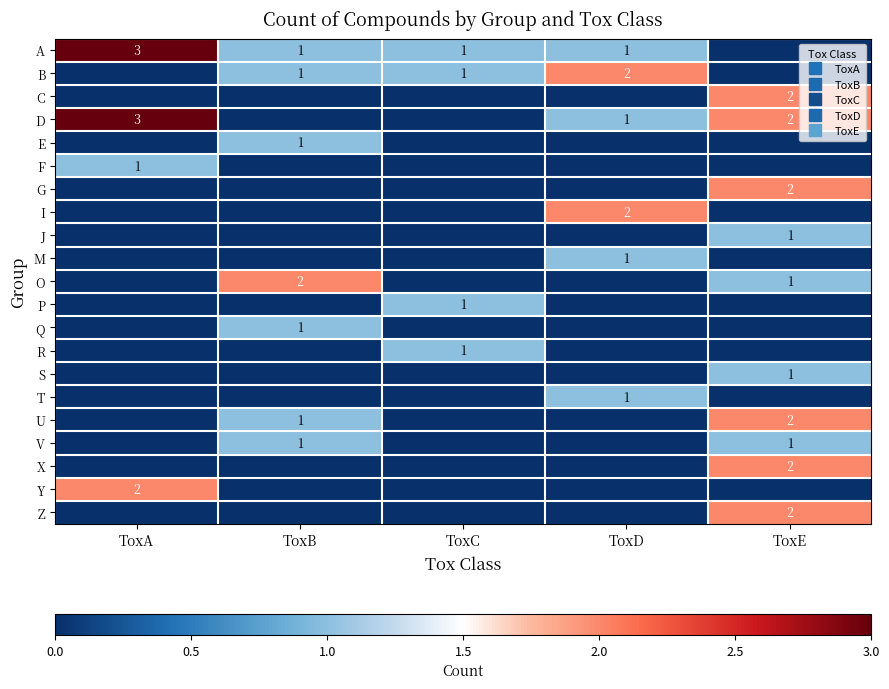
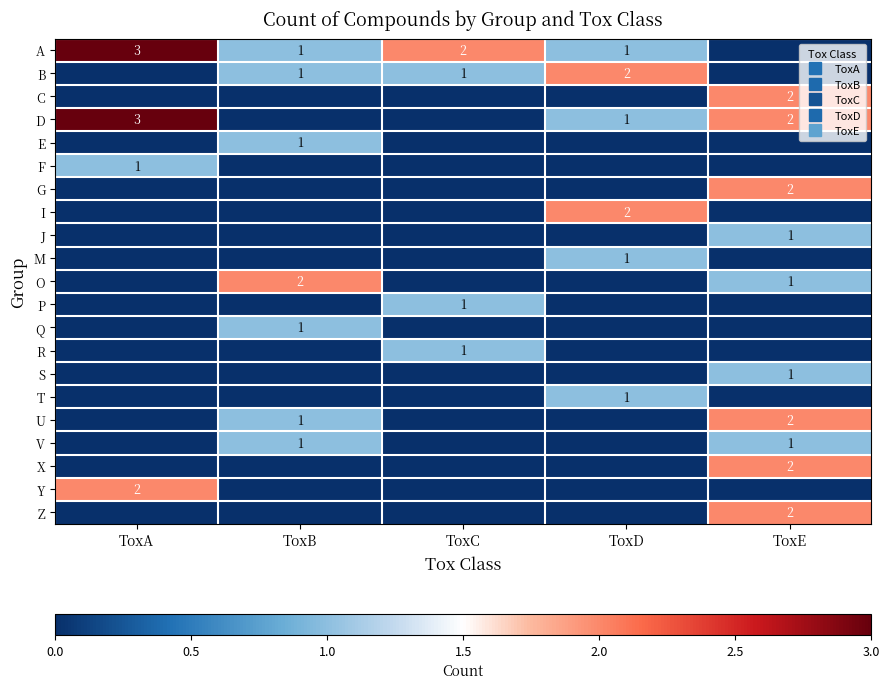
  {
    "A": {
      "ToxA": 3,
      "ToxB": 1,
-     "ToxC": 1,
+     "ToxC": 2,
      "ToxD": 1
    },
    "B": {
      "ToxB": 1,
      "ToxC": 1,
      "ToxD": 2
    },
    "C": {
      "ToxE": 2
    },
    "D": {
      "ToxA": 3,
      "ToxD": 1,
      "ToxE": 2
    },
    "E": {
      "ToxB": 1
    },
    "F": {
      "ToxA": 1
    },
    "G": {
      "ToxE": 2
    },
    "I": {
      "ToxD": 2
    },
    "J": {
      "ToxE": 1
    },
    "M": {
      "ToxD": 1
    },
    "O": {
      "ToxB": 2,
      "ToxE": 1
    },
    "P": {
      "ToxC": 1
    },
    "Q": {
      "ToxB": 1
    },
    "R": {
      "ToxC": 1
    },
    "S": {
      "ToxE": 1
    },
    "T": {
      "ToxD": 1
    },
    "U": {
      "ToxB": 1,
      "ToxE": 2
    },
    "V": {
      "ToxB": 1,
      "ToxE": 1
    },
    "X": {
      "ToxE": 2
    },
    "Y": {
      "ToxA": 2
    },
    "Z": {
      "ToxE": 2
    }
  }
